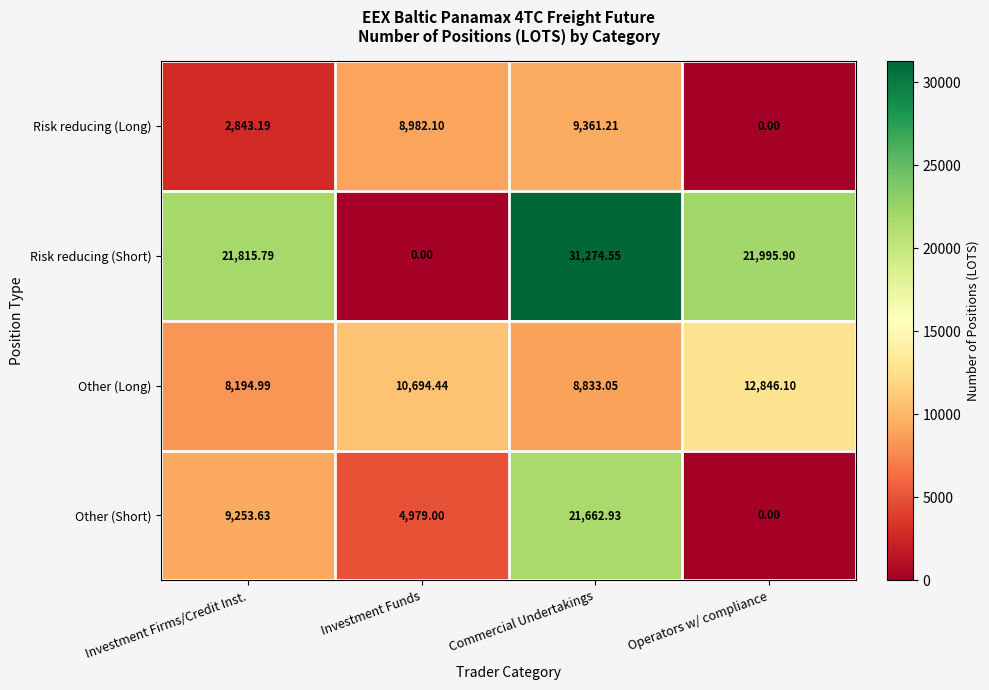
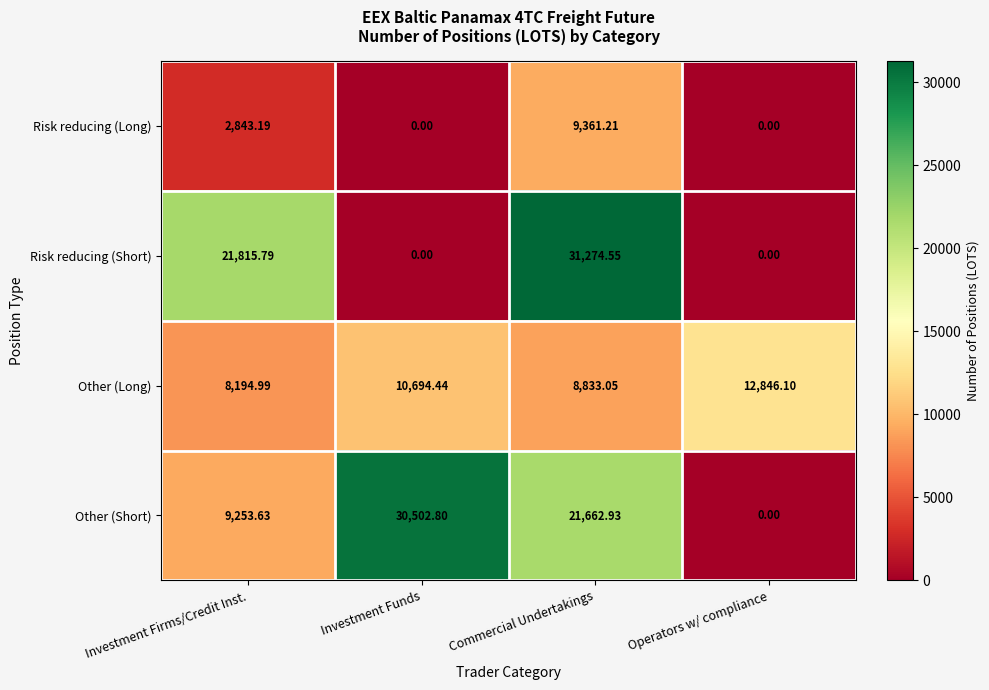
  {
    "Risk reducing (Long)": {
      "Investment Firms/Credit Inst.": "2,843.19",
-     "Investment Funds": "8,982.10",
+     "Investment Funds": "0.00",
      "Commercial Undertakings": "9,361.21",
      "Operators w/ compliance": "0.00"
    },
    "Risk reducing (Short)": {
      "Investment Firms/Credit Inst.": "21,815.79",
      "Investment Funds": "0.00",
      "Commercial Undertakings": "31,274.55",
-     "Operators w/ compliance": "21,995.90"
+     "Operators w/ compliance": "0.00"
    },
    "Other (Long)": {
      "Investment Firms/Credit Inst.": "8,194.99",
      "Investment Funds": "10,694.44",
      "Commercial Undertakings": "8,833.05",
      "Operators w/ compliance": "12,846.10"
    },
    "Other (Short)": {
      "Investment Firms/Credit Inst.": "9,253.63",
-     "Investment Funds": "4,979.00",
+     "Investment Funds": "30,502.80",
      "Commercial Undertakings": "21,662.93",
      "Operators w/ compliance": "0.00"
    }
  }
